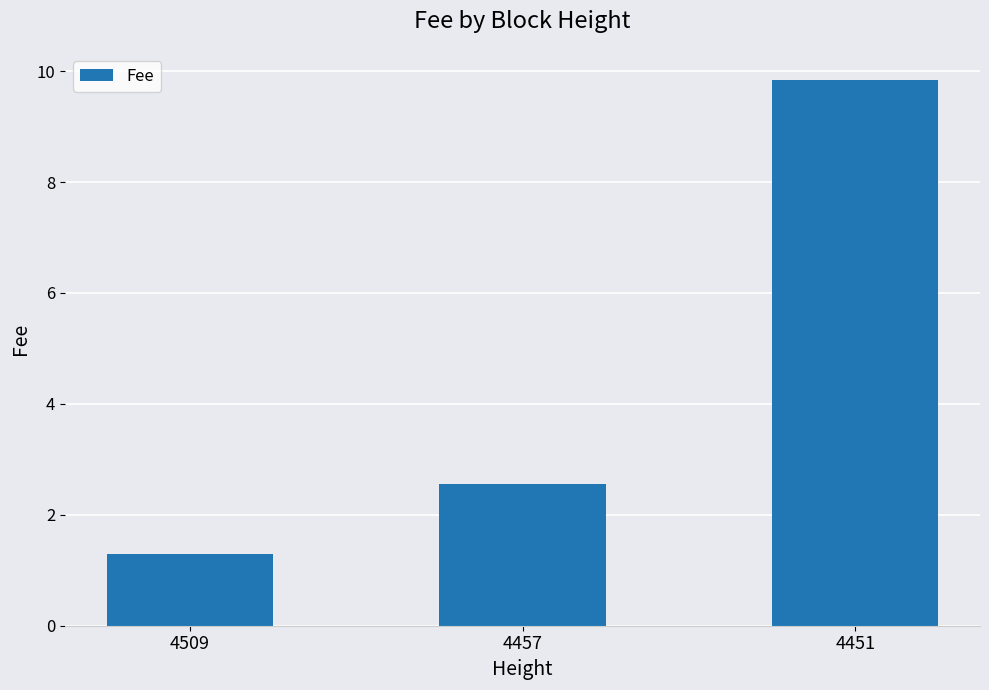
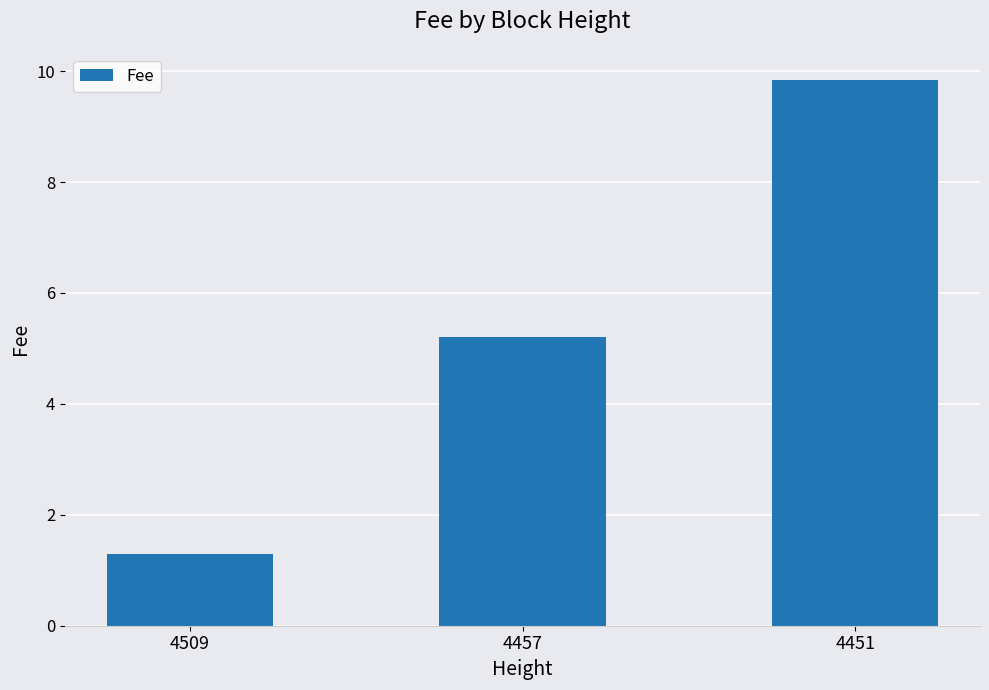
  {
    "4509": 1.3,
-   "4457": 2.6,
+   "4457": 5.2,
    "4451": 9.8
  }
